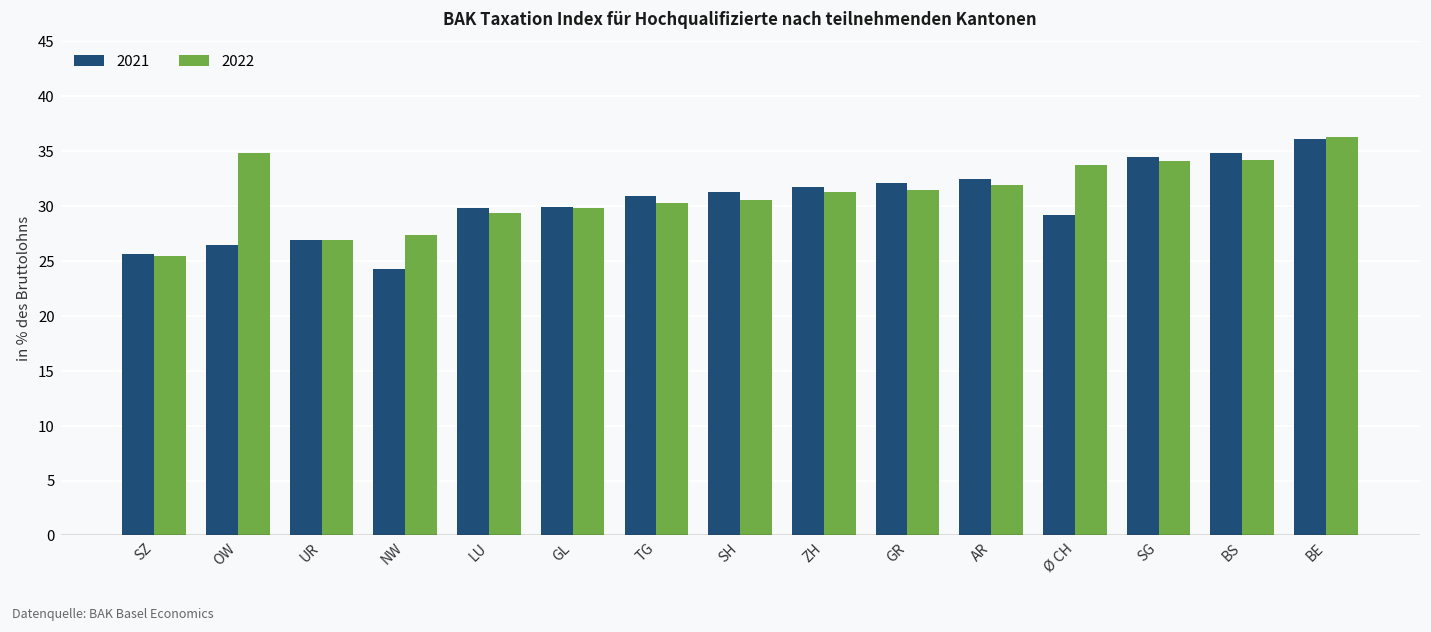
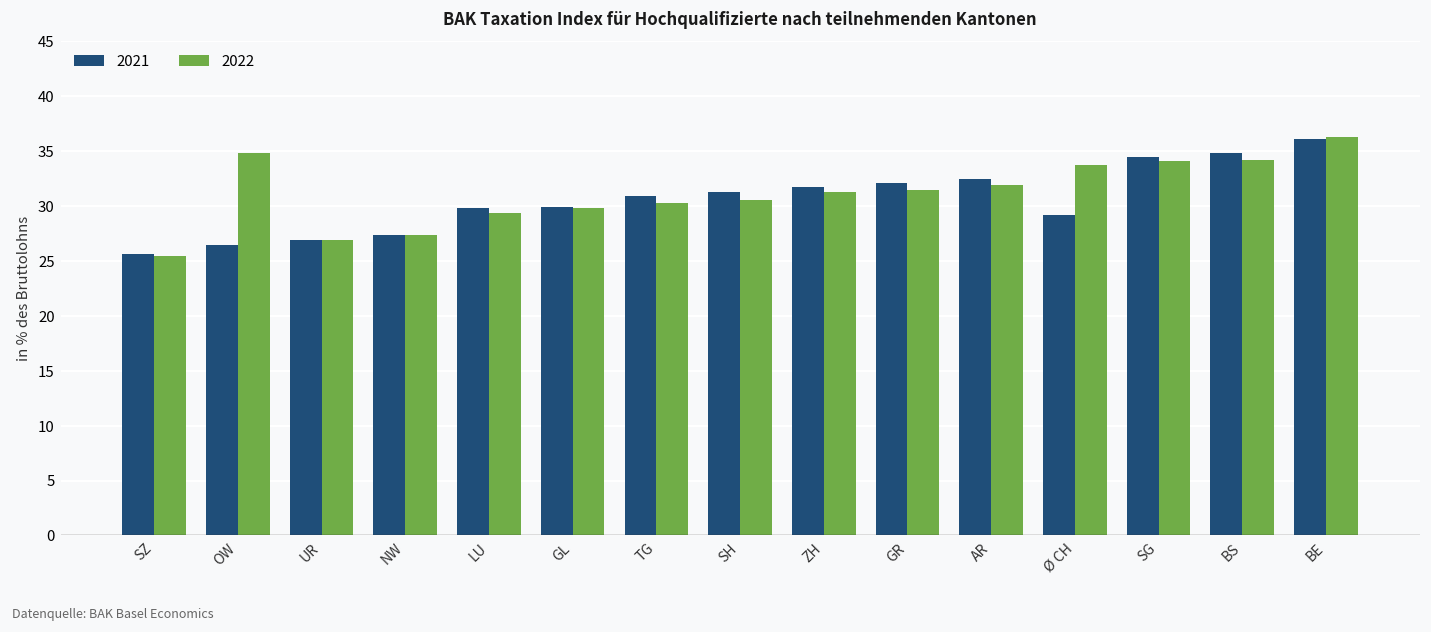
  {
    "2021": {
      "SZ": 26,
      "OW": 27,
      "UR": 27,
-     "NW": 24,
+     "NW": 27,
      "LU": 30,
      "GL": 30,
      "TG": 31,
      "SH": 31,
      "ZH": 32,
      "GR": 32,
      "AR": 33,
      "Ø CH": 29,
      "SG": 35,
      "BS": 35,
      "BE": 36
    },
    "2022": {
      "SZ": 26,
      "OW": 35,
      "UR": 27,
      "NW": 27,
      "LU": 29,
      "GL": 30,
      "TG": 30,
      "SH": 31,
      "ZH": 31,
      "GR": 32,
      "AR": 32,
      "Ø CH": 34,
      "SG": 34,
      "BS": 34,
      "BE": 36
    }
  }
